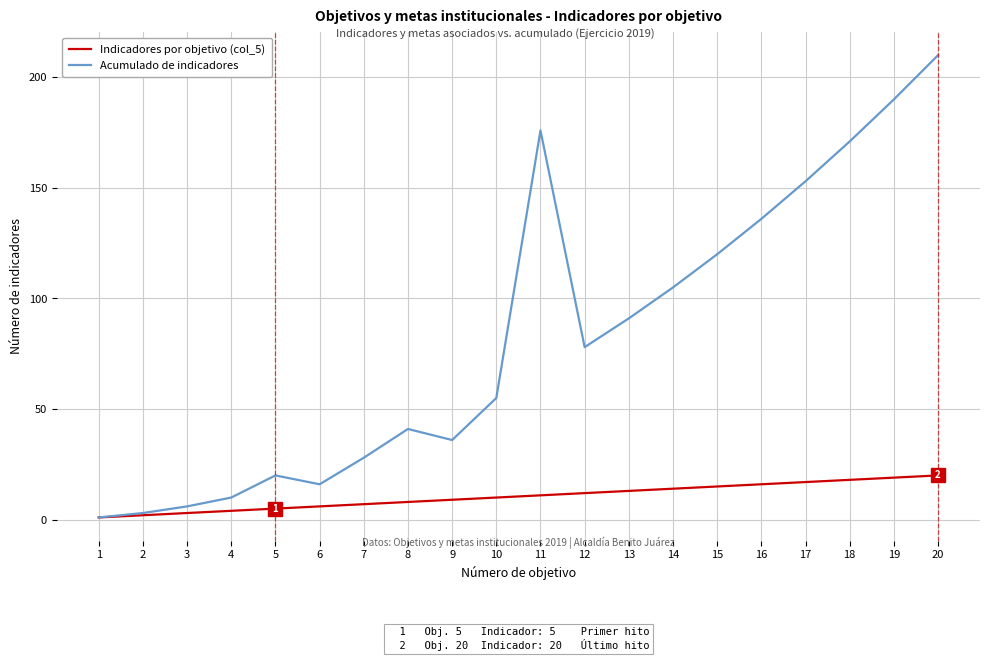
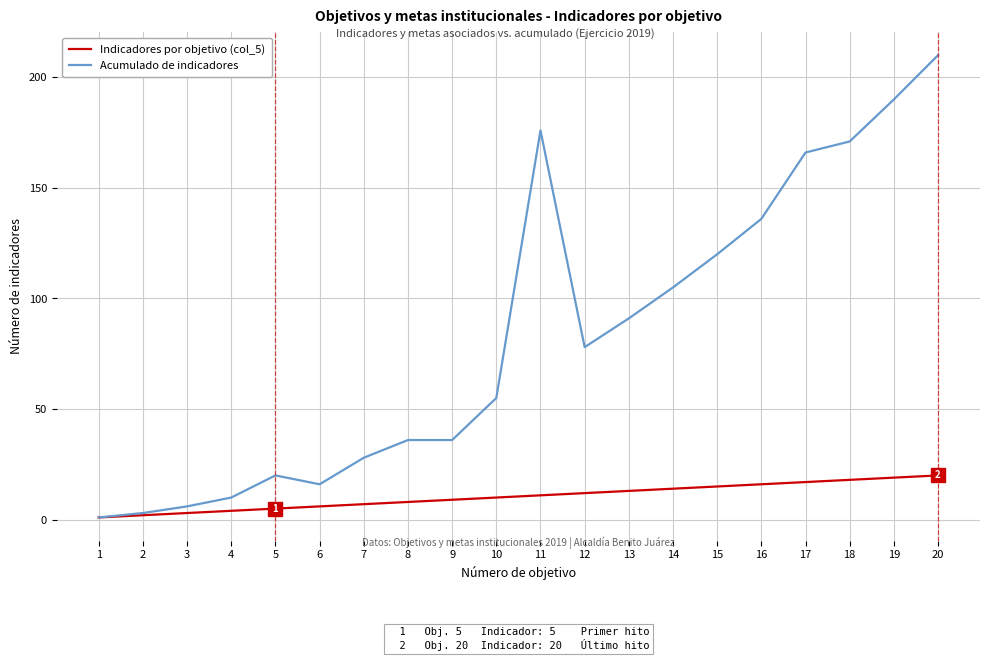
  {
    "Acumulado de indicadores": {
      "3": 6,
      "4": 10,
      "5": 20,
      "6": 16,
      "7": 28,
-     "8": 41,
+     "8": 36,
      "9": 36,
      "10": 55,
      "11": 176,
      "12": 78,
      "13": 91,
      "14": 105,
      "15": 120,
      "16": 136,
-     "17": 153,
+     "17": 166,
      "18": 171,
      "19": 190,
      "20": 210
    }
  }
